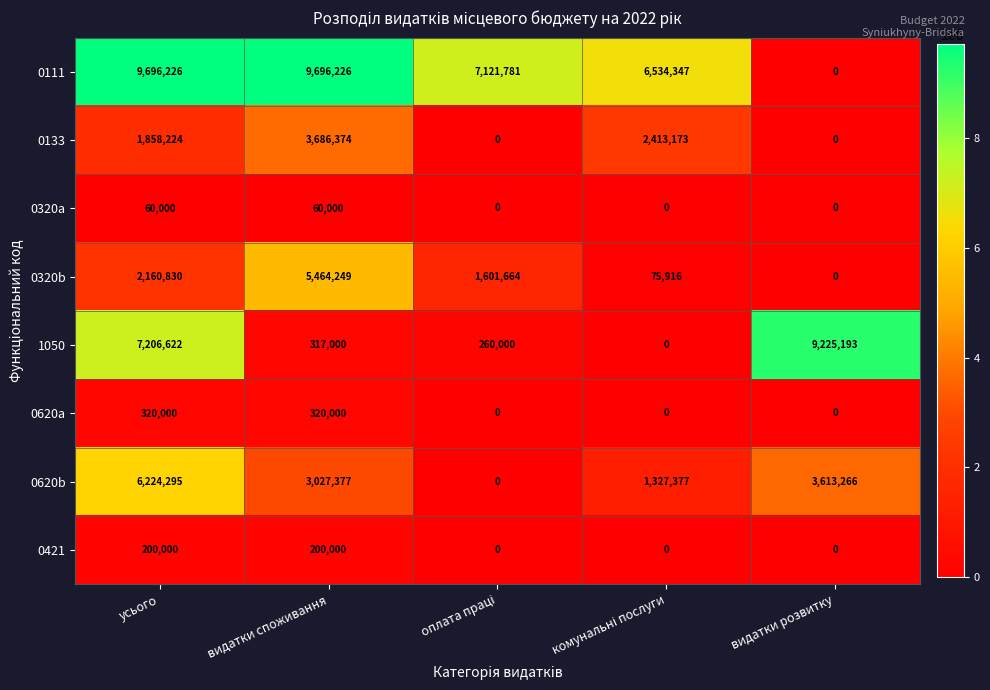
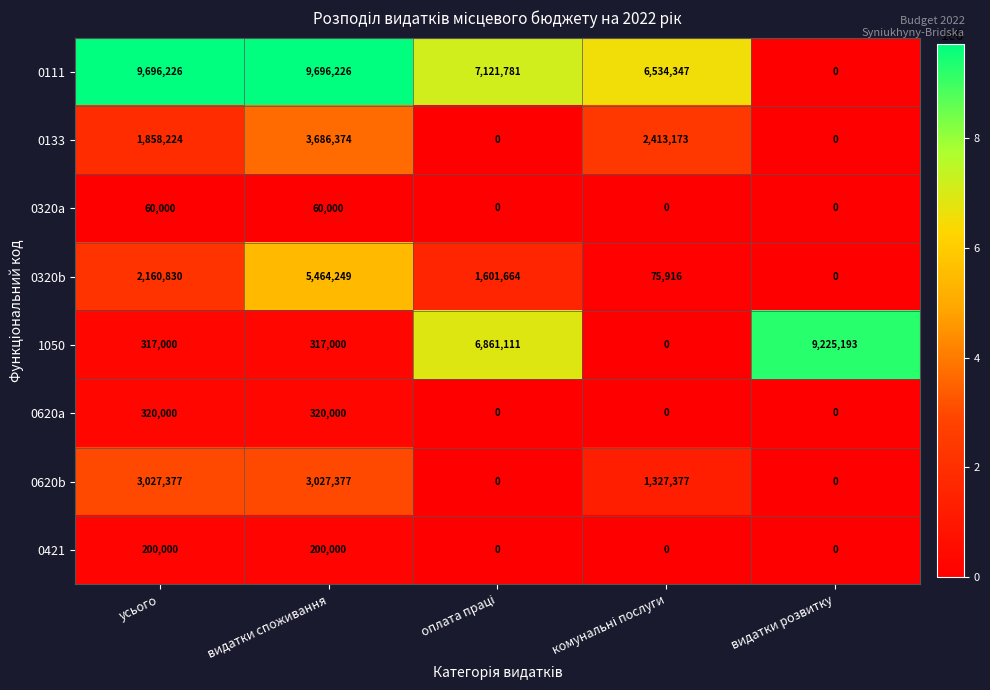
  {
    "0111": {
      "усього": "9,696,226",
      "видатки споживання": "9,696,226",
      "оплата праці": "7,121,781",
      "комунальні послуги": "6,534,347",
      "видатки розвитку": "0"
    },
    "0133": {
      "усього": "1,858,224",
      "видатки споживання": "3,686,374",
      "оплата праці": "0",
      "комунальні послуги": "2,413,173",
      "видатки розвитку": "0"
    },
    "0320a": {
      "усього": "60,000",
      "видатки споживання": "60,000",
      "оплата праці": "0",
      "комунальні послуги": "0",
      "видатки розвитку": "0"
    },
    "0320b": {
      "усього": "2,160,830",
      "видатки споживання": "5,464,249",
      "оплата праці": "1,601,664",
      "комунальні послуги": "75,916",
      "видатки розвитку": "0"
    },
    "1050": {
-     "усього": "7,206,622",
+     "усього": "317,000",
      "видатки споживання": "317,000",
-     "оплата праці": "260,000",
+     "оплата праці": "6,861,111",
      "комунальні послуги": "0",
      "видатки розвитку": "9,225,193"
    },
    "0620a": {
      "усього": "320,000",
      "видатки споживання": "320,000",
      "оплата праці": "0",
      "комунальні послуги": "0",
      "видатки розвитку": "0"
    },
    "0620b": {
-     "усього": "6,224,295",
+     "усього": "3,027,377",
      "видатки споживання": "3,027,377",
      "оплата праці": "0",
      "комунальні послуги": "1,327,377",
-     "видатки розвитку": "3,613,266"
+     "видатки розвитку": "0"
    },
    "0421": {
      "усього": "200,000",
      "видатки споживання": "200,000",
      "оплата праці": "0",
      "комунальні послуги": "0",
      "видатки розвитку": "0"
    }
  }
